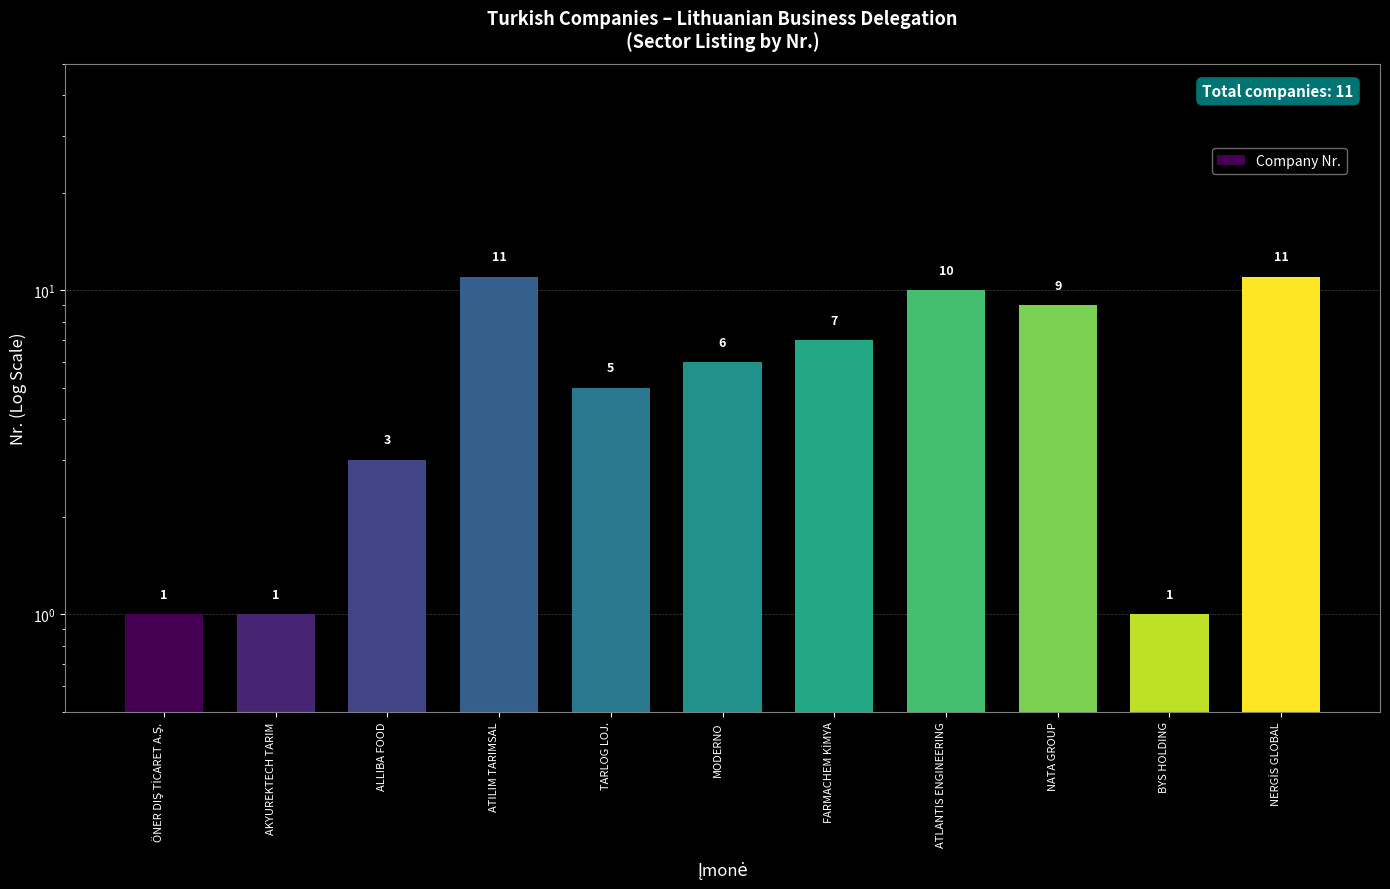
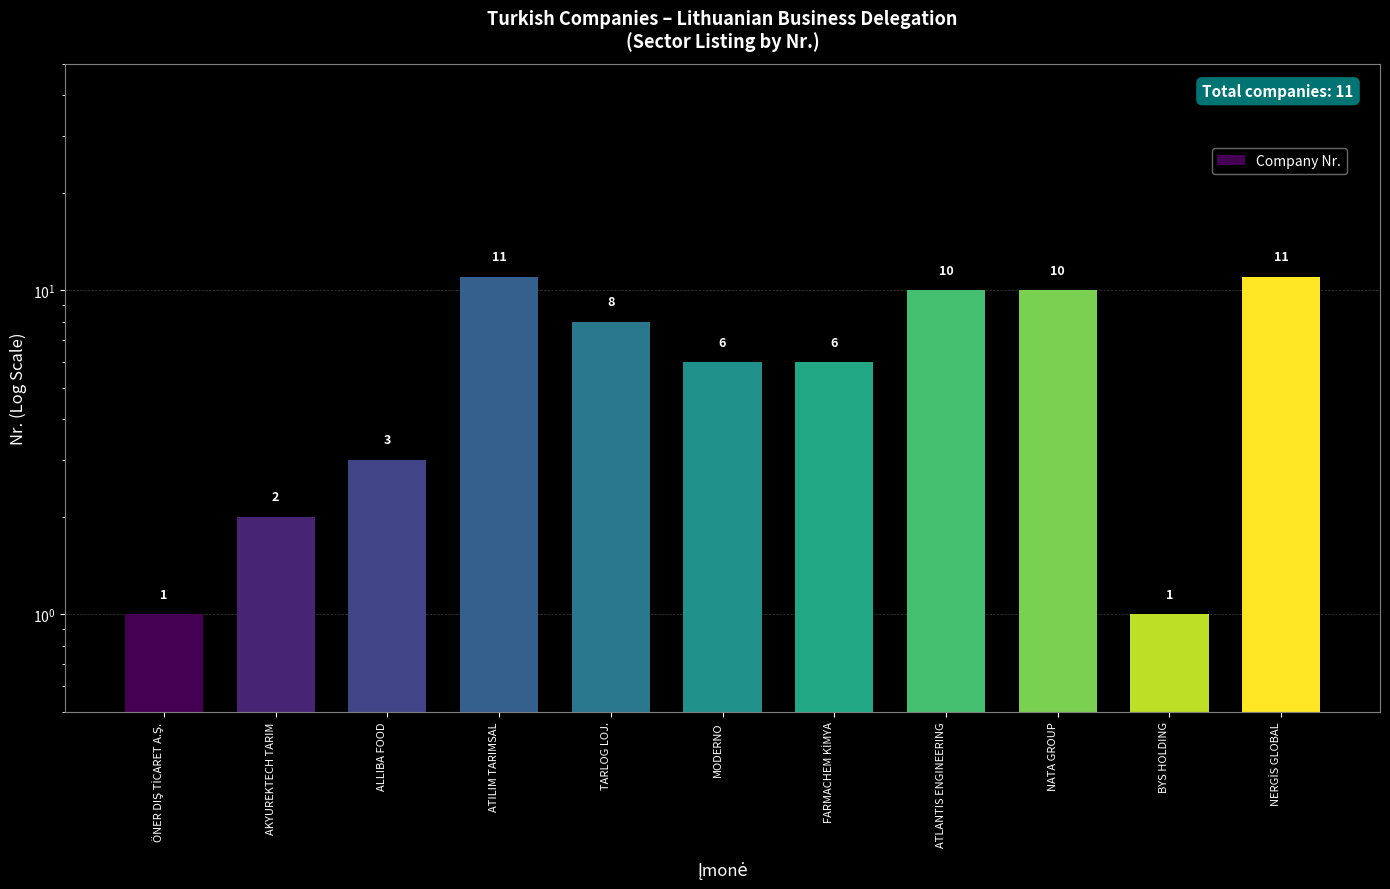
  {
    "ÖNER DIŞ TİCARET A.Ş.": 1,
-   "AKYUREKTECH TARIM": 1,
+   "AKYUREKTECH TARIM": 2,
    "ALLIBA FOOD": 3,
    "ATILIM TARIMSAL": 11,
-   "TARLOG LOJ.": 5,
+   "TARLOG LOJ.": 8,
    "MODERNO": 6,
-   "FARMACHEM KİMYA": 7,
+   "FARMACHEM KİMYA": 6,
    "ATLANTIS ENGINEERING": 10,
-   "NATA GROUP": 9,
+   "NATA GROUP": 10,
    "BYS HOLDING": 1,
    "NERGİS GLOBAL": 11
  }
